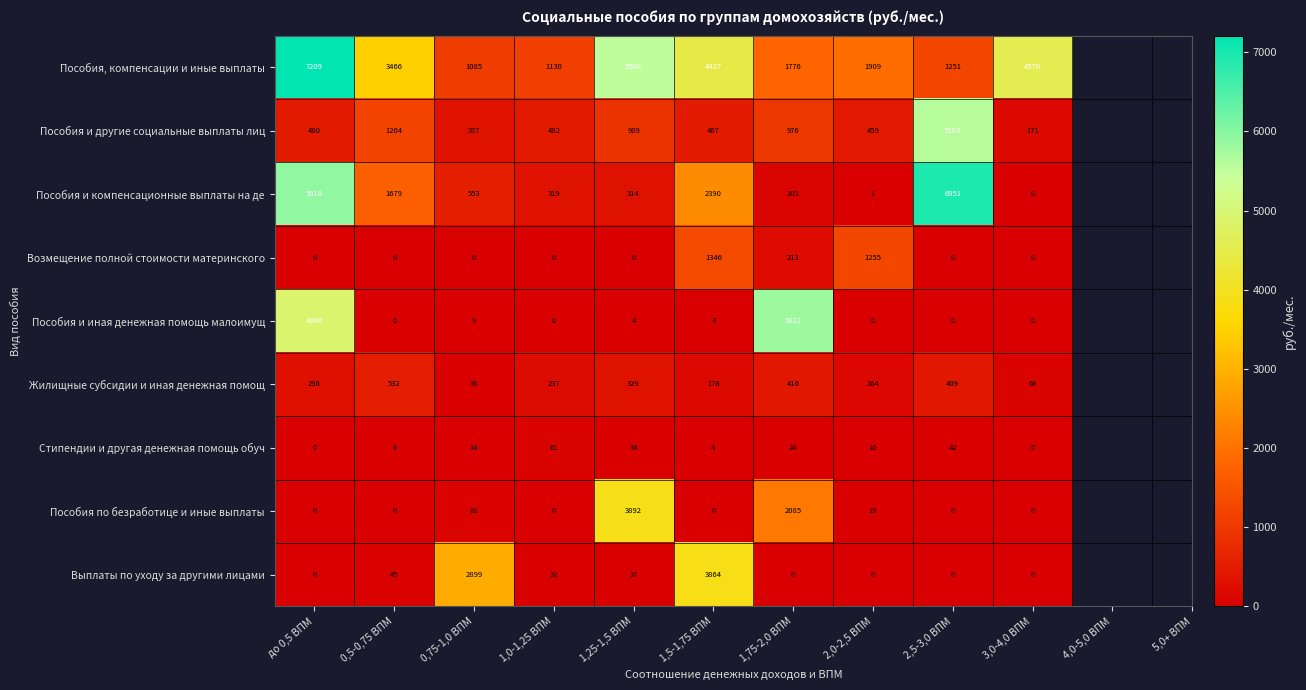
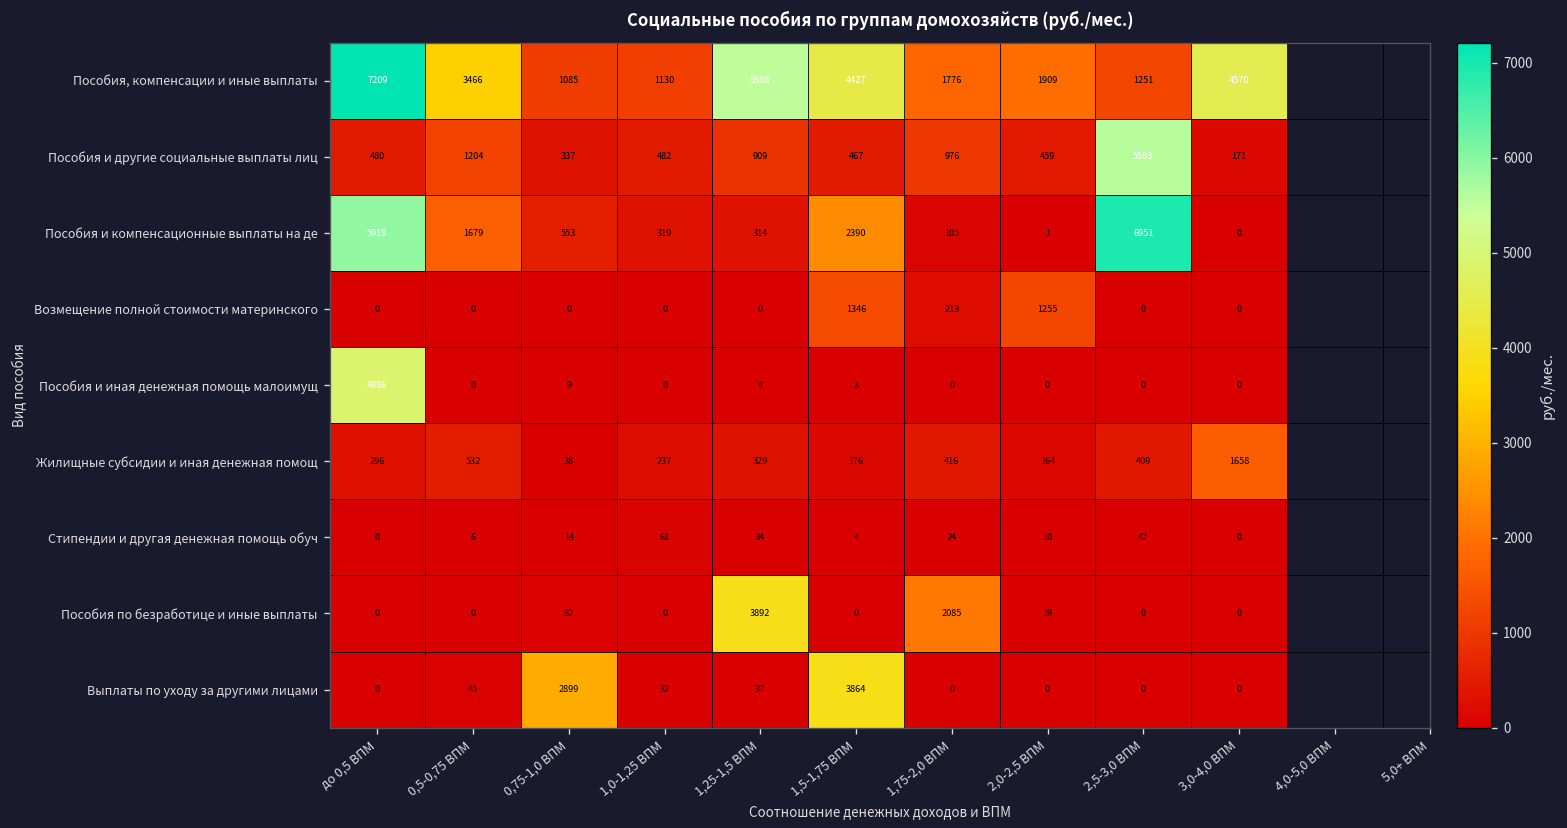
  {
    "Пособия, компенсации и иные выплаты": {
      "до 0,5 ВПМ": 7209,
      "0,5-0,75 ВПМ": 3466,
      "0,75-1,0 ВПМ": 1085,
      "1,0-1,25 ВПМ": 1130,
      "1,25-1,5 ВПМ": 5508,
      "1,5-1,75 ВПМ": 4427,
      "1,75-2,0 ВПМ": 1776,
      "2,0-2,5 ВПМ": 1909,
      "2,5-3,0 ВПМ": 1251,
      "3,0-4,0 ВПМ": 4570
    },
    "Пособия и другие социальные выплаты лиц": {
      "до 0,5 ВПМ": 480,
      "0,5-0,75 ВПМ": 1204,
      "0,75-1,0 ВПМ": 337,
      "1,0-1,25 ВПМ": 482,
      "1,25-1,5 ВПМ": 909,
      "1,5-1,75 ВПМ": 467,
      "1,75-2,0 ВПМ": 976,
      "2,0-2,5 ВПМ": 459,
      "2,5-3,0 ВПМ": 5583,
      "3,0-4,0 ВПМ": 171
    },
    "Пособия и компенсационные выплаты на де": {
      "до 0,5 ВПМ": 5918,
      "0,5-0,75 ВПМ": 1679,
      "0,75-1,0 ВПМ": 553,
      "1,0-1,25 ВПМ": 319,
      "1,25-1,5 ВПМ": 314,
      "1,5-1,75 ВПМ": 2390,
      "1,75-2,0 ВПМ": 105,
      "2,0-2,5 ВПМ": 1,
      "2,5-3,0 ВПМ": 6951,
      "3,0-4,0 ВПМ": 0
    },
    "Возмещение полной стоимости материнского": {
      "до 0,5 ВПМ": 0,
      "0,5-0,75 ВПМ": 0,
      "0,75-1,0 ВПМ": 0,
      "1,0-1,25 ВПМ": 0,
      "1,25-1,5 ВПМ": 0,
      "1,5-1,75 ВПМ": 1346,
      "1,75-2,0 ВПМ": 213,
      "2,0-2,5 ВПМ": 1255,
      "2,5-3,0 ВПМ": 0,
      "3,0-4,0 ВПМ": 0
    },
    "Пособия и иная денежная помощь малоимущ": {
      "до 0,5 ВПМ": 4886,
      "0,5-0,75 ВПМ": 0,
      "0,75-1,0 ВПМ": 9,
      "1,0-1,25 ВПМ": 0,
      "1,25-1,5 ВПМ": 4,
      "1,5-1,75 ВПМ": 3,
-     "1,75-2,0 ВПМ": 5822,
+     "1,75-2,0 ВПМ": 0,
      "2,0-2,5 ВПМ": 0,
      "2,5-3,0 ВПМ": 0,
      "3,0-4,0 ВПМ": 0
    },
    "Жилищные субсидии и иная денежная помощ": {
      "до 0,5 ВПМ": 296,
      "0,5-0,75 ВПМ": 532,
      "0,75-1,0 ВПМ": 38,
      "1,0-1,25 ВПМ": 237,
      "1,25-1,5 ВПМ": 329,
      "1,5-1,75 ВПМ": 176,
      "1,75-2,0 ВПМ": 416,
      "2,0-2,5 ВПМ": 164,
      "2,5-3,0 ВПМ": 409,
-     "3,0-4,0 ВПМ": 68
+     "3,0-4,0 ВПМ": 1658
    },
    "Стипендии и другая денежная помощь обуч": {
      "до 0,5 ВПМ": 0,
      "0,5-0,75 ВПМ": 6,
      "0,75-1,0 ВПМ": 14,
      "1,0-1,25 ВПМ": 61,
      "1,25-1,5 ВПМ": 34,
      "1,5-1,75 ВПМ": 4,
      "1,75-2,0 ВПМ": 24,
      "2,0-2,5 ВПМ": 10,
      "2,5-3,0 ВПМ": 42,
      "3,0-4,0 ВПМ": 0
    },
    "Пособия по безработице и иные выплаты": {
      "до 0,5 ВПМ": 0,
      "0,5-0,75 ВПМ": 0,
      "0,75-1,0 ВПМ": 82,
      "1,0-1,25 ВПМ": 0,
      "1,25-1,5 ВПМ": 3892,
      "1,5-1,75 ВПМ": 0,
      "1,75-2,0 ВПМ": 2085,
      "2,0-2,5 ВПМ": 19,
      "2,5-3,0 ВПМ": 0,
      "3,0-4,0 ВПМ": 0
    },
    "Выплаты по уходу за другими лицами": {
      "до 0,5 ВПМ": 0,
      "0,5-0,75 ВПМ": 45,
      "0,75-1,0 ВПМ": 2899,
      "1,0-1,25 ВПМ": 32,
      "1,25-1,5 ВПМ": 37,
      "1,5-1,75 ВПМ": 3864,
      "1,75-2,0 ВПМ": 0,
      "2,0-2,5 ВПМ": 0,
      "2,5-3,0 ВПМ": 0,
      "3,0-4,0 ВПМ": 0
    }
  }
